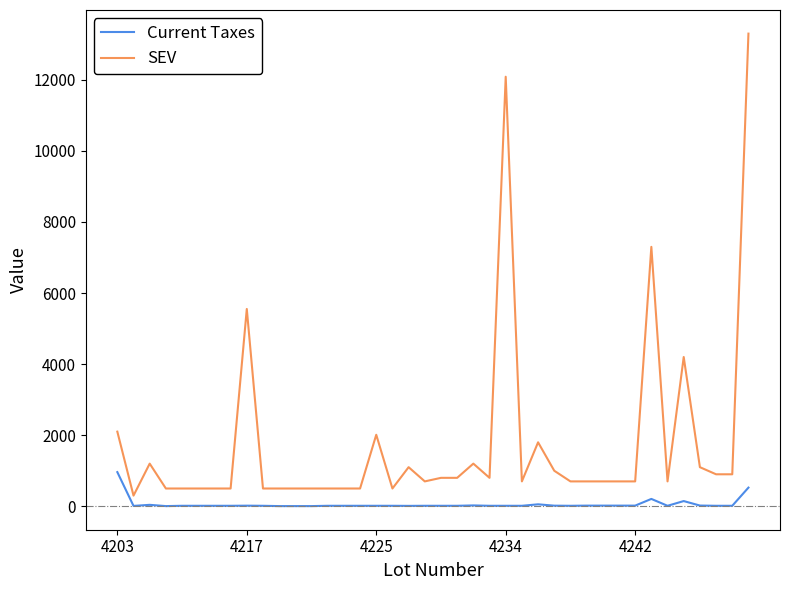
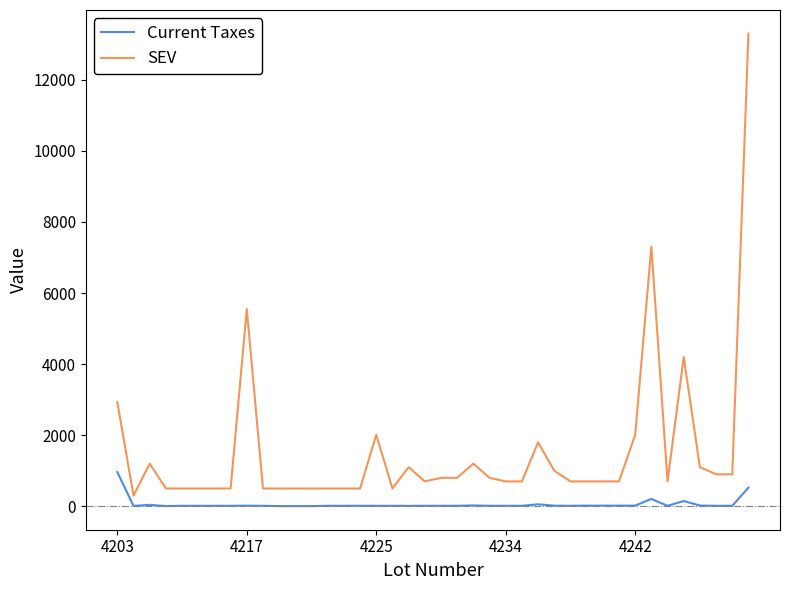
  {
    "Current Taxes": {
      "4203": 1000,
      "4217": 0,
      "4225": 0,
      "4234": 0,
      "4242": 0
    },
    "SEV": {
-     "4203": 2100,
+     "4203": 2900,
      "4217": 5600,
      "4225": 2000,
-     "4234": 12100,
-     "4242": 700
+     "4234": 700,
+     "4242": 2000
    }
  }
